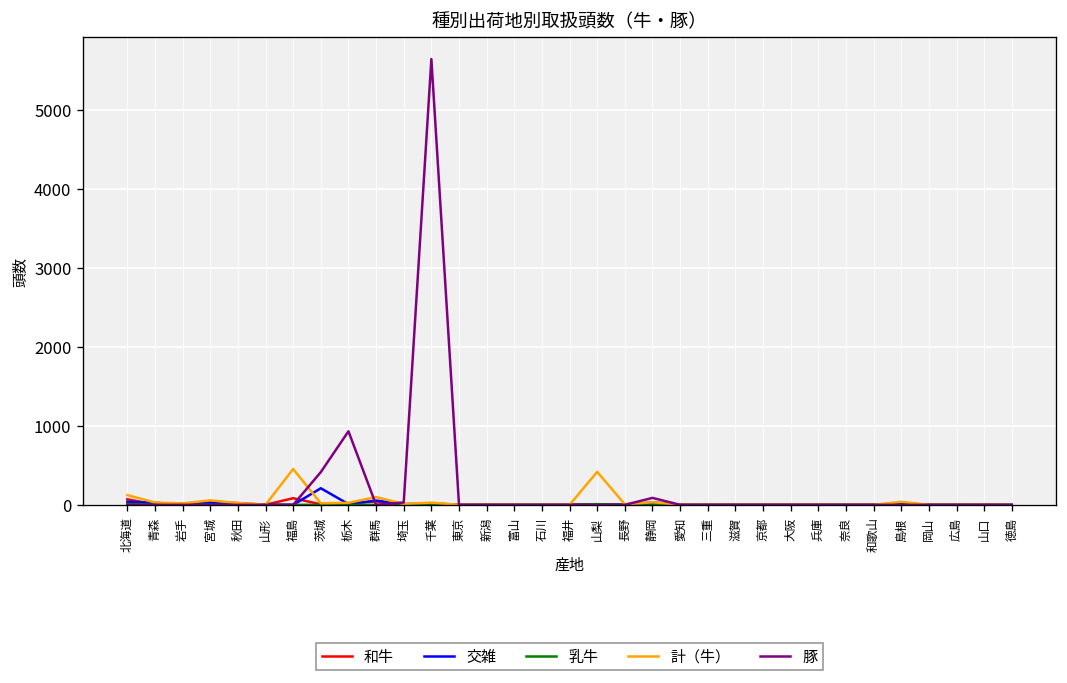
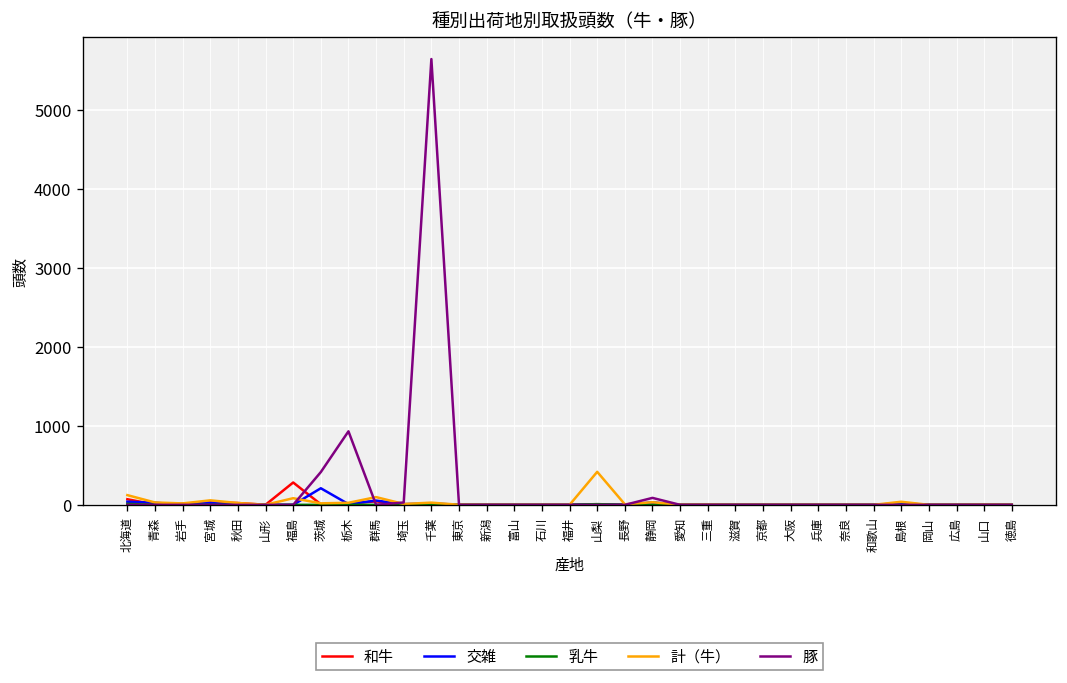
  {
    "和牛": {
-     "福島": 100
+     "福島": 300
    },
    "交雑": {
      "茨城": 200
    },
    "計（牛）": {
      "北海道": 100,
-     "福島": 500,
+     "福島": 100,
      "群馬": 100,
      "山梨": 400
    },
    "豚": {
      "茨城": 400,
      "栃木": 900,
      "千葉": 5600,
      "静岡": 100
    }
  }
